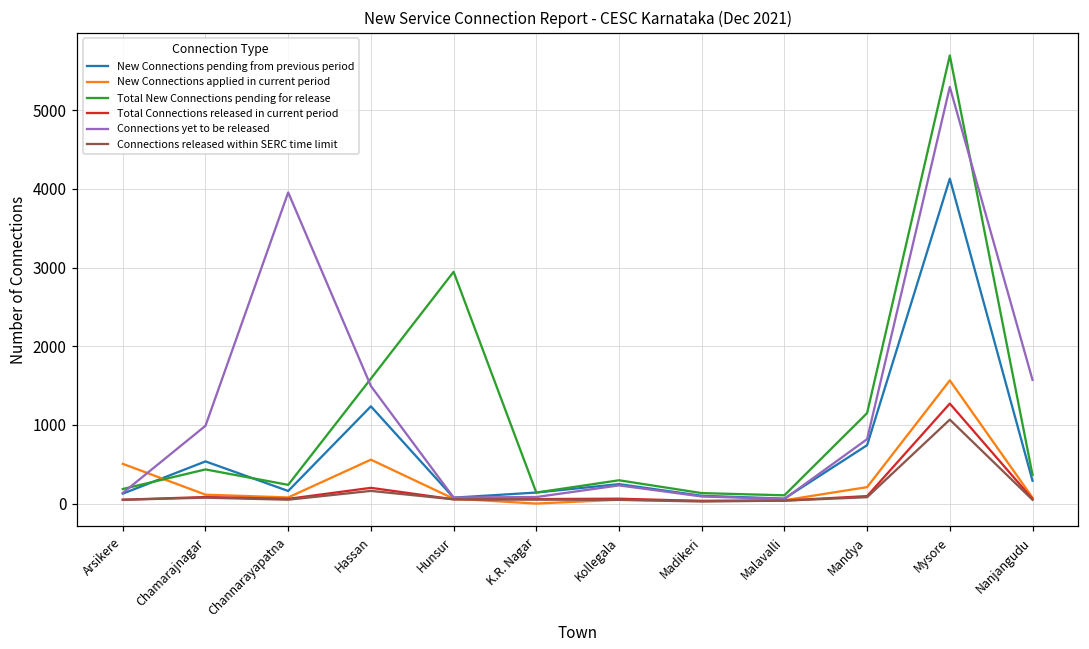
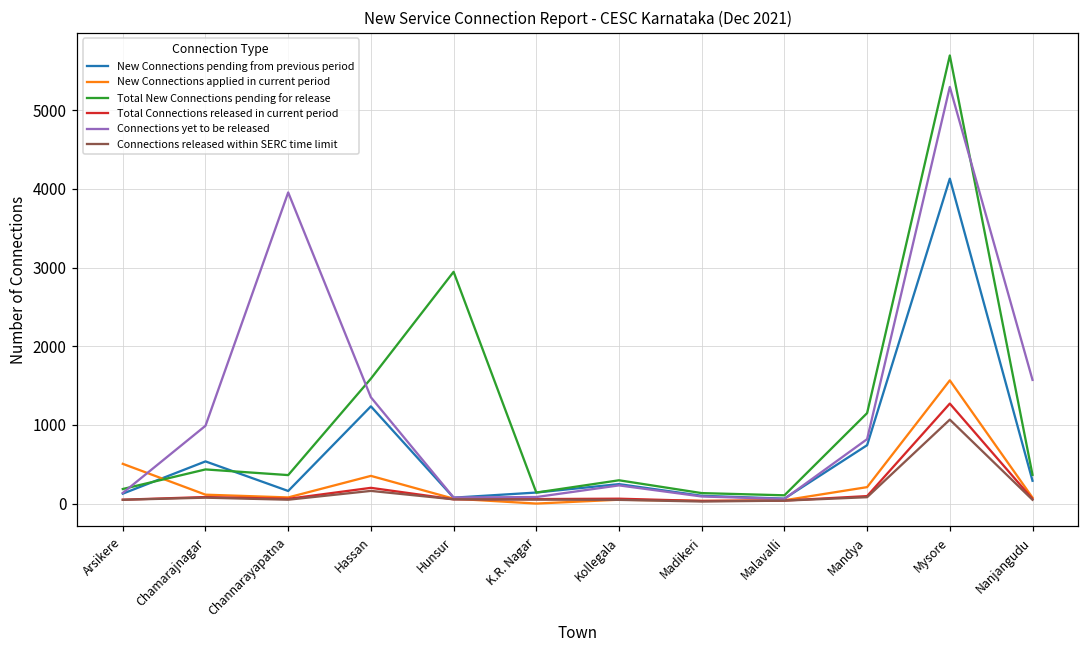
  {
    "New Connections pending from previous period": {
      "Chamarajnagar": 500,
      "Channarayapatna": 200,
      "Hassan": 1200,
      "Mandya": 700,
      "Mysore": 4100,
      "Nanjangudu": 300
    },
    "New Connections applied in current period": {
      "Arsikere": 500,
-     "Hassan": 600,
+     "Hassan": 400,
      "K.R. Nagar": 0,
      "Mandya": 200,
      "Mysore": 1600
    },
    "Total New Connections pending for release": {
      "Arsikere": 200,
      "Chamarajnagar": 400,
-     "Channarayapatna": 200,
+     "Channarayapatna": 400,
      "Hassan": 1600,
      "Hunsur": 2900,
      "Kollegala": 300,
      "Malavalli": 100,
      "Mandya": 1200,
      "Mysore": 5700,
      "Nanjangudu": 400
    },
    "Total Connections released in current period": {
      "Hassan": 200,
      "Mysore": 1300
    },
    "Connections yet to be released": {
      "Chamarajnagar": 1000,
      "Channarayapatna": 4000,
-     "Hassan": 1500,
+     "Hassan": 1400,
      "Mandya": 800,
      "Mysore": 5300,
      "Nanjangudu": 1600
    },
    "Connections released within SERC time limit": {
      "Hassan": 200,
      "Mysore": 1100
    }
  }
